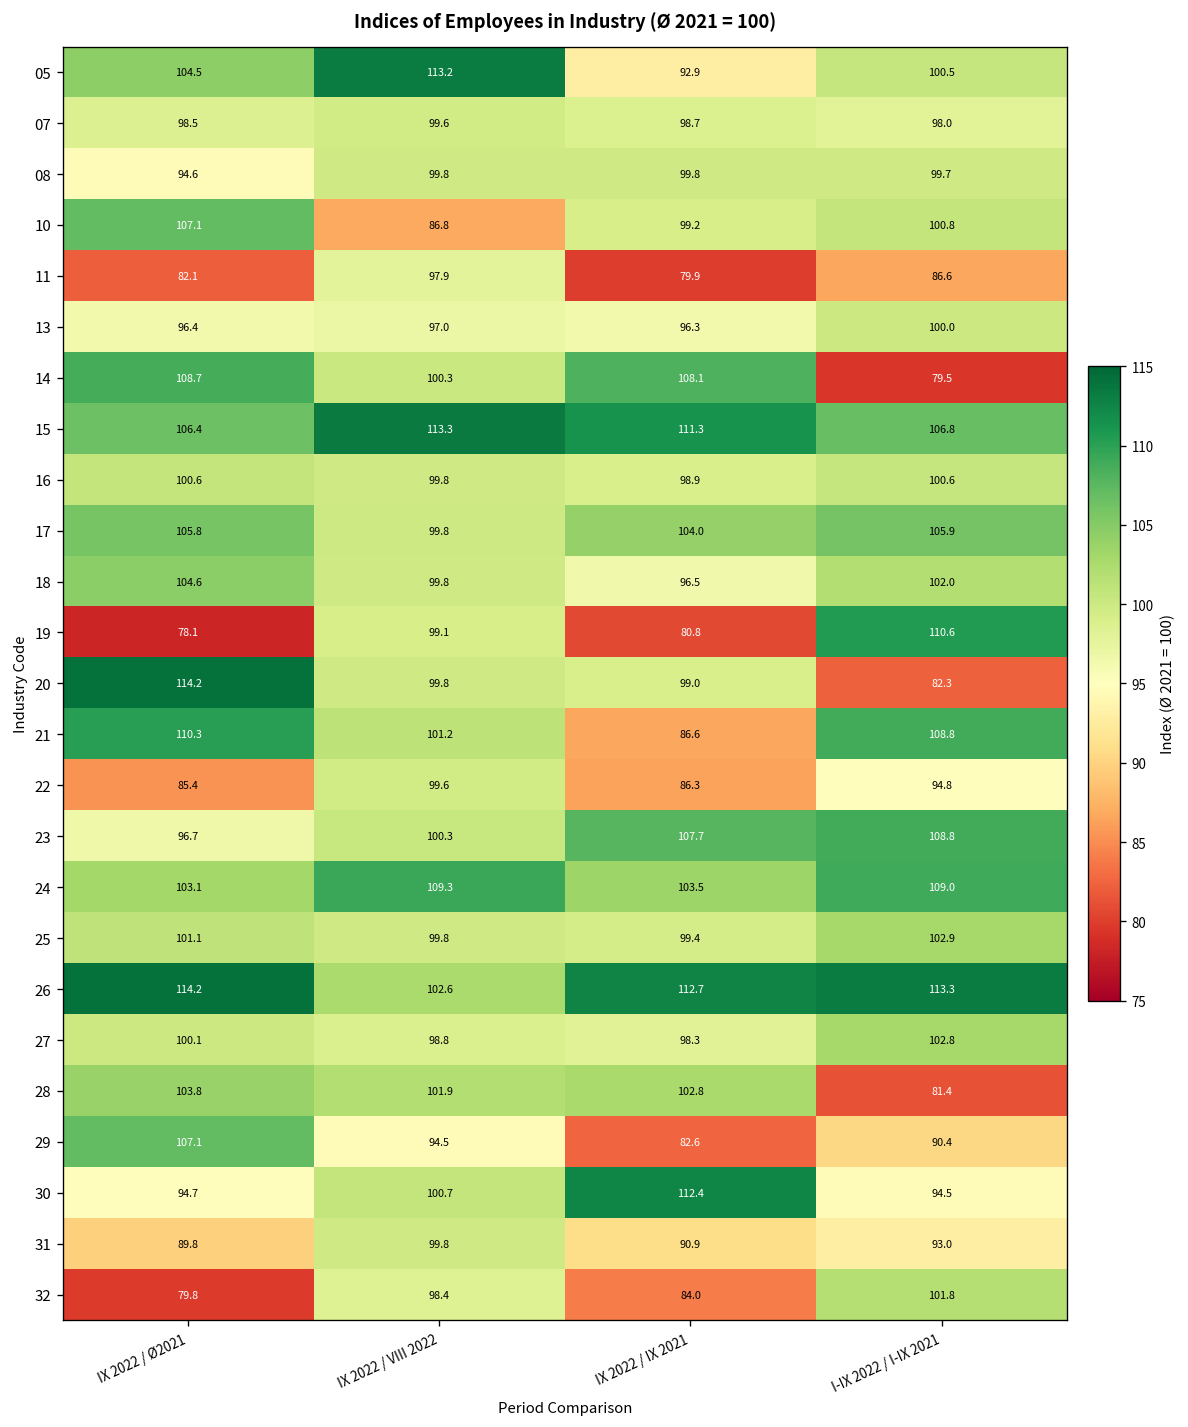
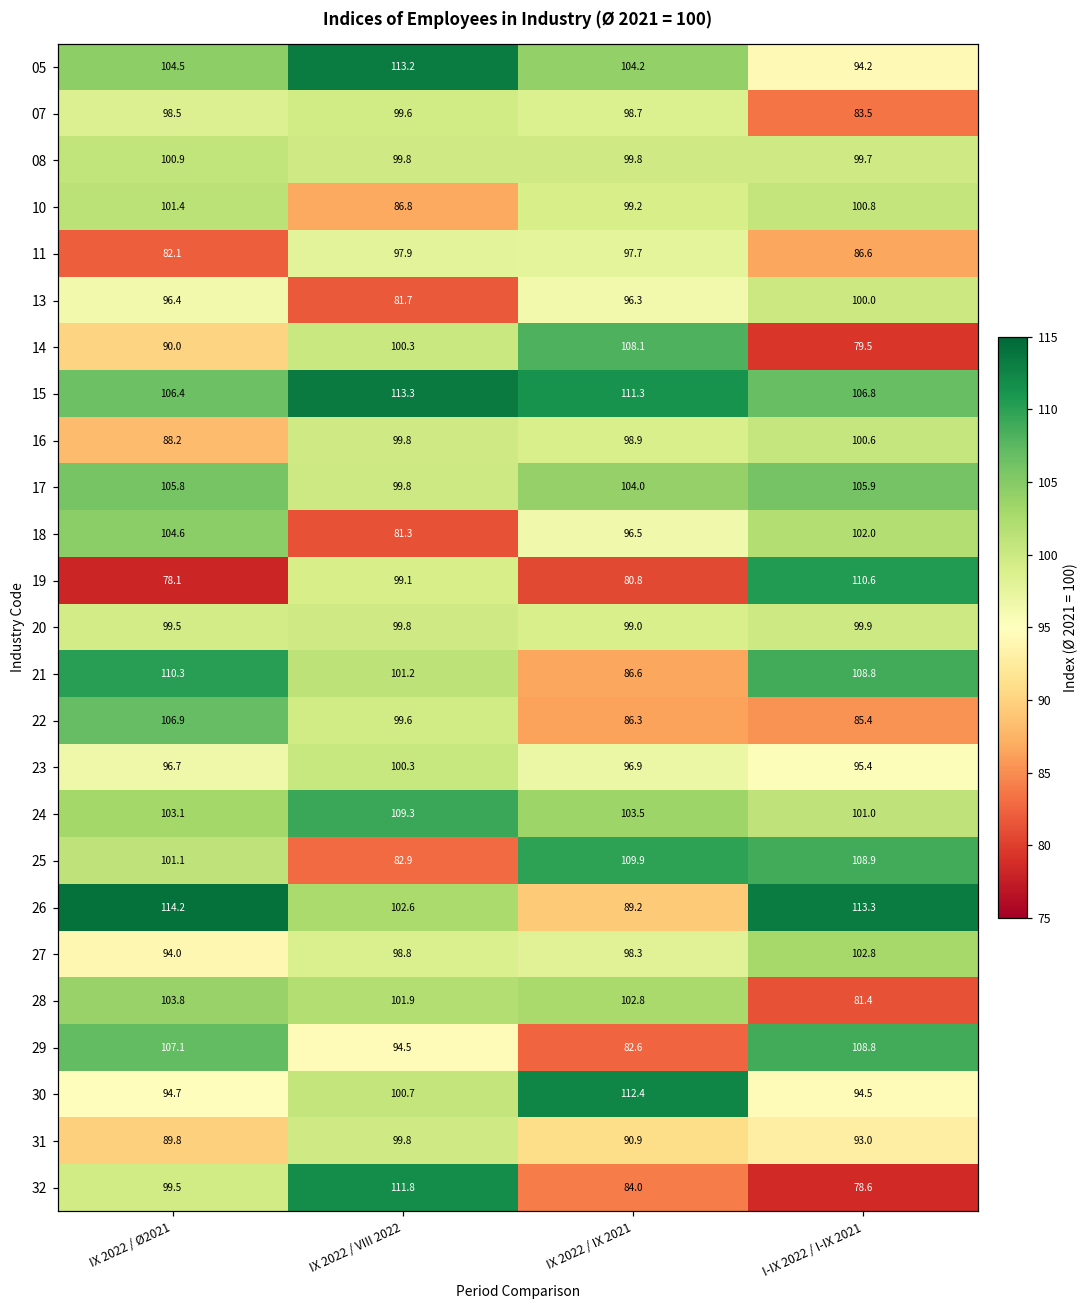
  {
    "05": {
      "IX 2022 / Ø2021": 104.5,
      "IX 2022 / VIII 2022": 113.2,
-     "IX 2022 / IX 2021": 92.9,
-     "I-IX 2022 / I-IX 2021": 100.5
+     "IX 2022 / IX 2021": 104.2,
+     "I-IX 2022 / I-IX 2021": 94.2
    },
    "07": {
      "IX 2022 / Ø2021": 98.5,
      "IX 2022 / VIII 2022": 99.6,
      "IX 2022 / IX 2021": 98.7,
-     "I-IX 2022 / I-IX 2021": 98.0
+     "I-IX 2022 / I-IX 2021": 83.5
    },
    "08": {
-     "IX 2022 / Ø2021": 94.6,
+     "IX 2022 / Ø2021": 100.9,
      "IX 2022 / VIII 2022": 99.8,
      "IX 2022 / IX 2021": 99.8,
      "I-IX 2022 / I-IX 2021": 99.7
    },
    "10": {
-     "IX 2022 / Ø2021": 107.1,
+     "IX 2022 / Ø2021": 101.4,
      "IX 2022 / VIII 2022": 86.8,
      "IX 2022 / IX 2021": 99.2,
      "I-IX 2022 / I-IX 2021": 100.8
    },
    "11": {
      "IX 2022 / Ø2021": 82.1,
      "IX 2022 / VIII 2022": 97.9,
-     "IX 2022 / IX 2021": 79.9,
+     "IX 2022 / IX 2021": 97.7,
      "I-IX 2022 / I-IX 2021": 86.6
    },
    "13": {
      "IX 2022 / Ø2021": 96.4,
-     "IX 2022 / VIII 2022": 97.0,
+     "IX 2022 / VIII 2022": 81.7,
      "IX 2022 / IX 2021": 96.3,
      "I-IX 2022 / I-IX 2021": 100.0
    },
    "14": {
-     "IX 2022 / Ø2021": 108.7,
+     "IX 2022 / Ø2021": 90.0,
      "IX 2022 / VIII 2022": 100.3,
      "IX 2022 / IX 2021": 108.1,
      "I-IX 2022 / I-IX 2021": 79.5
    },
    "15": {
      "IX 2022 / Ø2021": 106.4,
      "IX 2022 / VIII 2022": 113.3,
      "IX 2022 / IX 2021": 111.3,
      "I-IX 2022 / I-IX 2021": 106.8
    },
    "16": {
-     "IX 2022 / Ø2021": 100.6,
+     "IX 2022 / Ø2021": 88.2,
      "IX 2022 / VIII 2022": 99.8,
      "IX 2022 / IX 2021": 98.9,
      "I-IX 2022 / I-IX 2021": 100.6
    },
    "17": {
      "IX 2022 / Ø2021": 105.8,
      "IX 2022 / VIII 2022": 99.8,
      "IX 2022 / IX 2021": 104.0,
      "I-IX 2022 / I-IX 2021": 105.9
    },
    "18": {
      "IX 2022 / Ø2021": 104.6,
-     "IX 2022 / VIII 2022": 99.8,
+     "IX 2022 / VIII 2022": 81.3,
      "IX 2022 / IX 2021": 96.5,
      "I-IX 2022 / I-IX 2021": 102.0
    },
    "19": {
      "IX 2022 / Ø2021": 78.1,
      "IX 2022 / VIII 2022": 99.1,
      "IX 2022 / IX 2021": 80.8,
      "I-IX 2022 / I-IX 2021": 110.6
    },
    "20": {
-     "IX 2022 / Ø2021": 114.2,
+     "IX 2022 / Ø2021": 99.5,
      "IX 2022 / VIII 2022": 99.8,
      "IX 2022 / IX 2021": 99.0,
-     "I-IX 2022 / I-IX 2021": 82.3
+     "I-IX 2022 / I-IX 2021": 99.9
    },
    "21": {
      "IX 2022 / Ø2021": 110.3,
      "IX 2022 / VIII 2022": 101.2,
      "IX 2022 / IX 2021": 86.6,
      "I-IX 2022 / I-IX 2021": 108.8
    },
    "22": {
-     "IX 2022 / Ø2021": 85.4,
+     "IX 2022 / Ø2021": 106.9,
      "IX 2022 / VIII 2022": 99.6,
      "IX 2022 / IX 2021": 86.3,
-     "I-IX 2022 / I-IX 2021": 94.8
+     "I-IX 2022 / I-IX 2021": 85.4
    },
    "23": {
      "IX 2022 / Ø2021": 96.7,
      "IX 2022 / VIII 2022": 100.3,
-     "IX 2022 / IX 2021": 107.7,
-     "I-IX 2022 / I-IX 2021": 108.8
+     "IX 2022 / IX 2021": 96.9,
+     "I-IX 2022 / I-IX 2021": 95.4
    },
    "24": {
      "IX 2022 / Ø2021": 103.1,
      "IX 2022 / VIII 2022": 109.3,
      "IX 2022 / IX 2021": 103.5,
-     "I-IX 2022 / I-IX 2021": 109.0
+     "I-IX 2022 / I-IX 2021": 101.0
    },
    "25": {
      "IX 2022 / Ø2021": 101.1,
-     "IX 2022 / VIII 2022": 99.8,
-     "IX 2022 / IX 2021": 99.4,
-     "I-IX 2022 / I-IX 2021": 102.9
+     "IX 2022 / VIII 2022": 82.9,
+     "IX 2022 / IX 2021": 109.9,
+     "I-IX 2022 / I-IX 2021": 108.9
    },
    "26": {
      "IX 2022 / Ø2021": 114.2,
      "IX 2022 / VIII 2022": 102.6,
-     "IX 2022 / IX 2021": 112.7,
+     "IX 2022 / IX 2021": 89.2,
      "I-IX 2022 / I-IX 2021": 113.3
    },
    "27": {
-     "IX 2022 / Ø2021": 100.1,
+     "IX 2022 / Ø2021": 94.0,
      "IX 2022 / VIII 2022": 98.8,
      "IX 2022 / IX 2021": 98.3,
      "I-IX 2022 / I-IX 2021": 102.8
    },
    "28": {
      "IX 2022 / Ø2021": 103.8,
      "IX 2022 / VIII 2022": 101.9,
      "IX 2022 / IX 2021": 102.8,
      "I-IX 2022 / I-IX 2021": 81.4
    },
    "29": {
      "IX 2022 / Ø2021": 107.1,
      "IX 2022 / VIII 2022": 94.5,
      "IX 2022 / IX 2021": 82.6,
-     "I-IX 2022 / I-IX 2021": 90.4
+     "I-IX 2022 / I-IX 2021": 108.8
    },
    "30": {
      "IX 2022 / Ø2021": 94.7,
      "IX 2022 / VIII 2022": 100.7,
      "IX 2022 / IX 2021": 112.4,
      "I-IX 2022 / I-IX 2021": 94.5
    },
    "31": {
      "IX 2022 / Ø2021": 89.8,
      "IX 2022 / VIII 2022": 99.8,
      "IX 2022 / IX 2021": 90.9,
      "I-IX 2022 / I-IX 2021": 93.0
    },
    "32": {
-     "IX 2022 / Ø2021": 79.8,
-     "IX 2022 / VIII 2022": 98.4,
+     "IX 2022 / Ø2021": 99.5,
+     "IX 2022 / VIII 2022": 111.8,
      "IX 2022 / IX 2021": 84.0,
-     "I-IX 2022 / I-IX 2021": 101.8
+     "I-IX 2022 / I-IX 2021": 78.6
    }
  }
